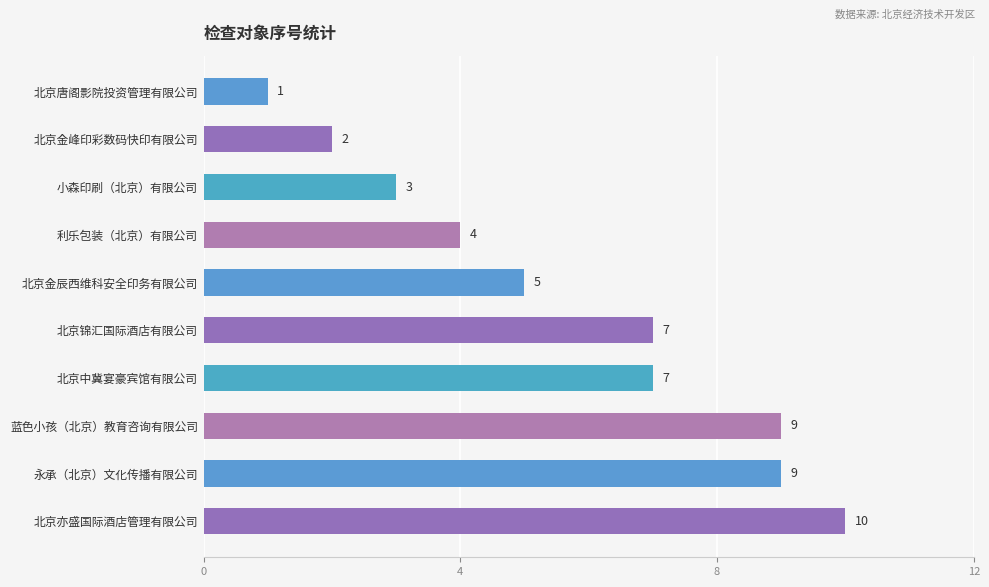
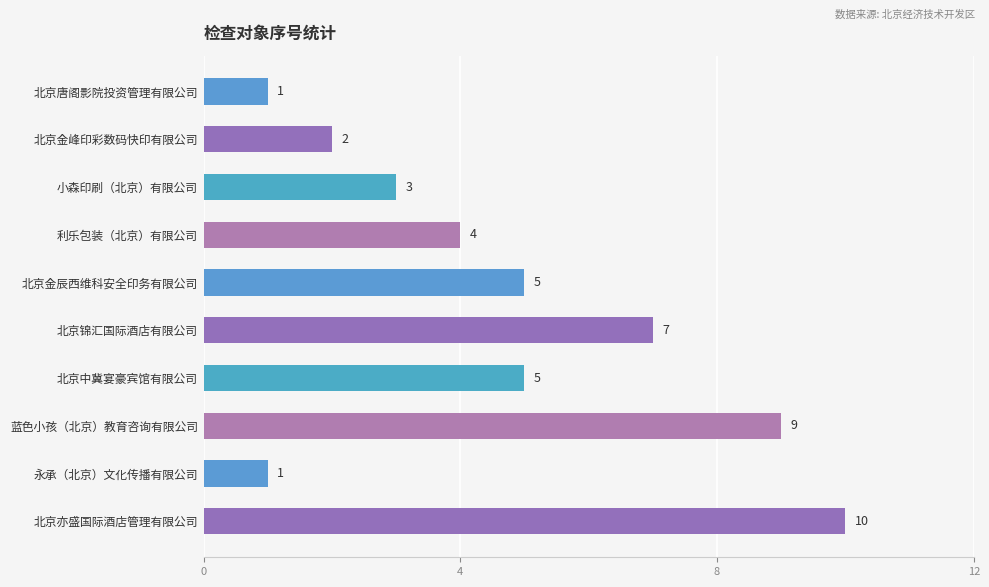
  {
    "北京唐阁影院投资管理有限公司": 1,
    "北京金峰印彩数码快印有限公司": 2,
    "小森印刷（北京）有限公司": 3,
    "利乐包装（北京）有限公司": 4,
    "北京金辰西维科安全印务有限公司": 5,
    "北京锦汇国际酒店有限公司": 7,
-   "北京中冀宴豪宾馆有限公司": 7,
+   "北京中冀宴豪宾馆有限公司": 5,
    "蓝色小孩（北京）教育咨询有限公司": 9,
-   "永承（北京）文化传播有限公司": 9,
+   "永承（北京）文化传播有限公司": 1,
    "北京亦盛国际酒店管理有限公司": 10
  }
